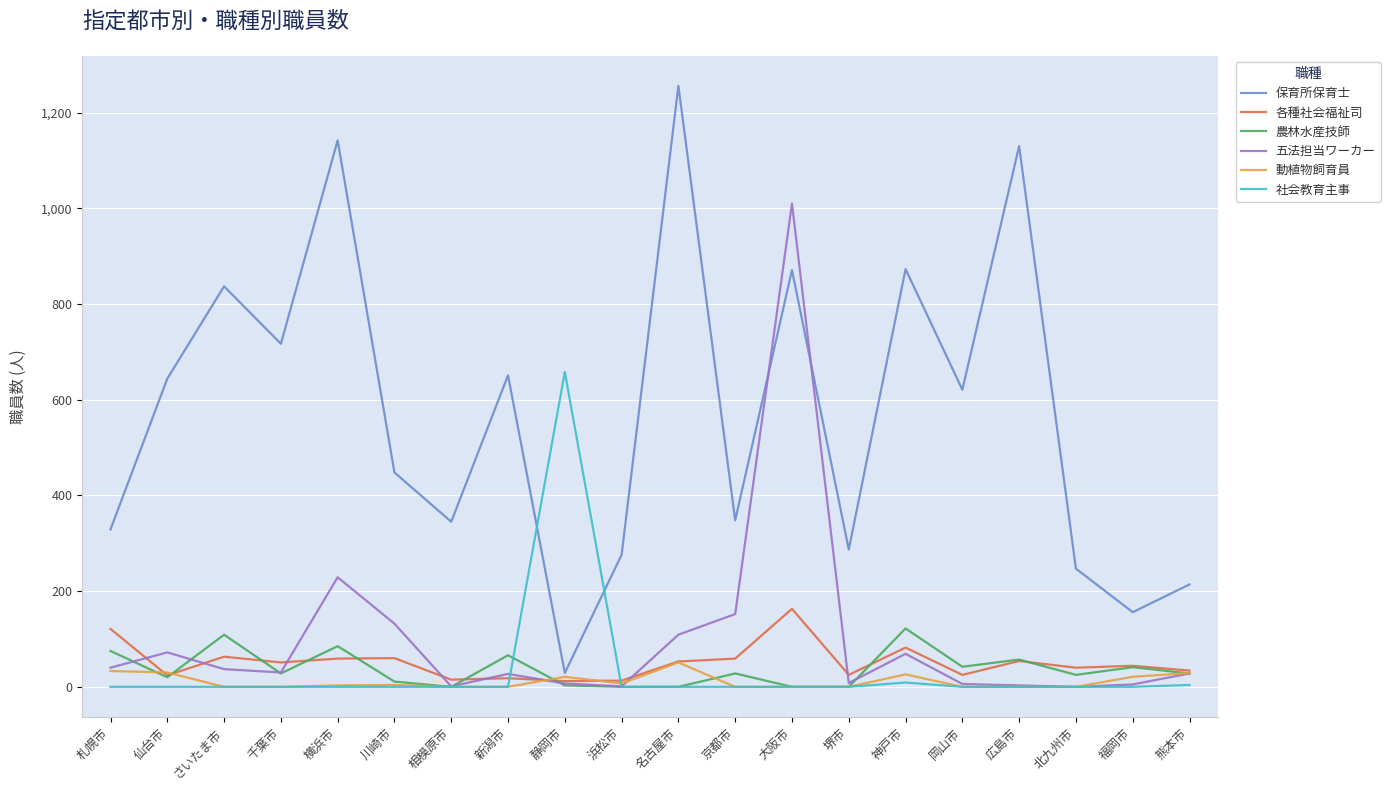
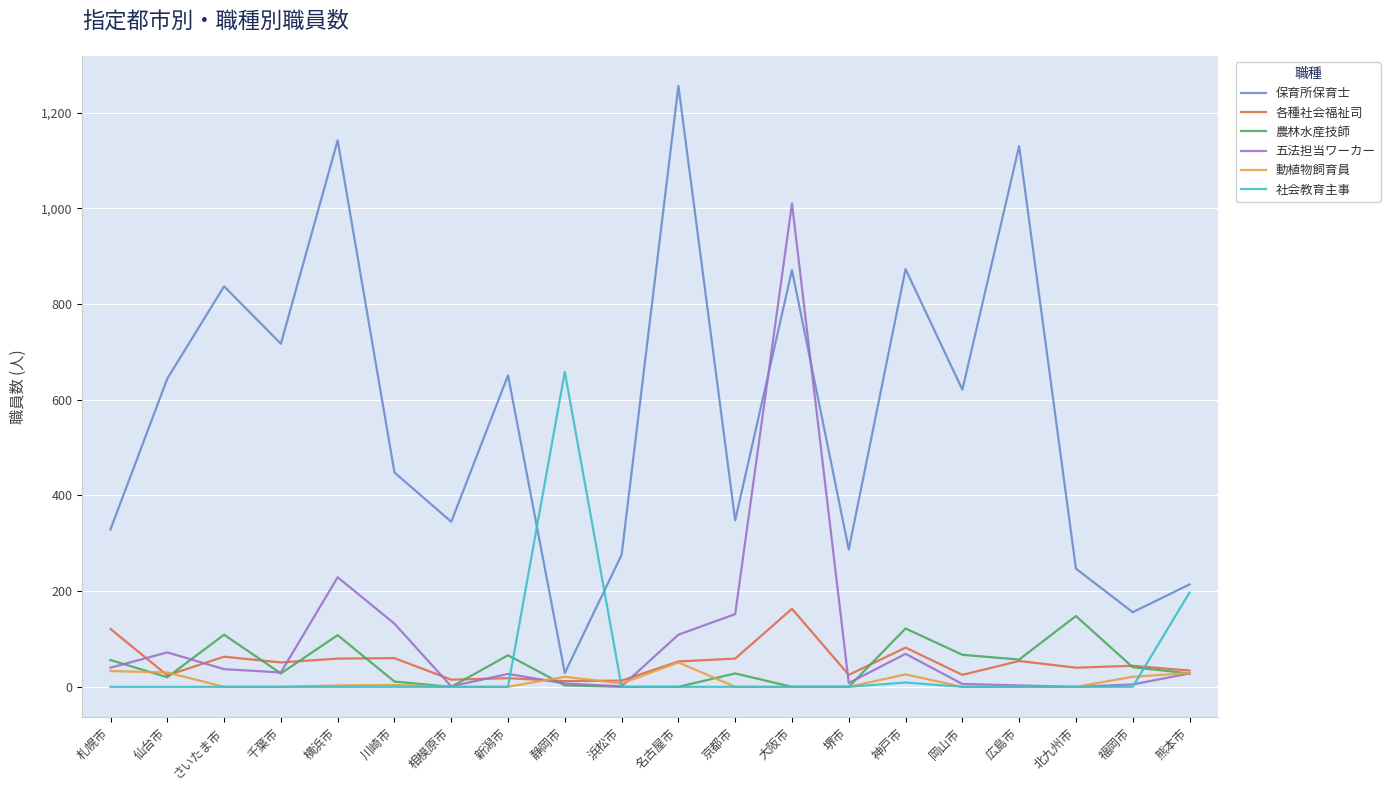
  {
    "農林水産技師": {
-     "札幌市": 80,
+     "札幌市": 60,
      "さいたま市": 110,
-     "横浜市": 90,
+     "横浜市": 110,
      "川崎市": 10,
      "新潟市": 70,
      "京都市": 30,
      "神戸市": 120,
-     "岡山市": 40,
-     "北九州市": 30
+     "岡山市": 70,
+     "北九州市": 150
    },
    "社会教育主事": {
      "札幌市": 0,
      "仙台市": 0,
      "静岡市": 660,
      "神戸市": 10,
-     "熊本市": 0
+     "熊本市": 200
    }
  }
